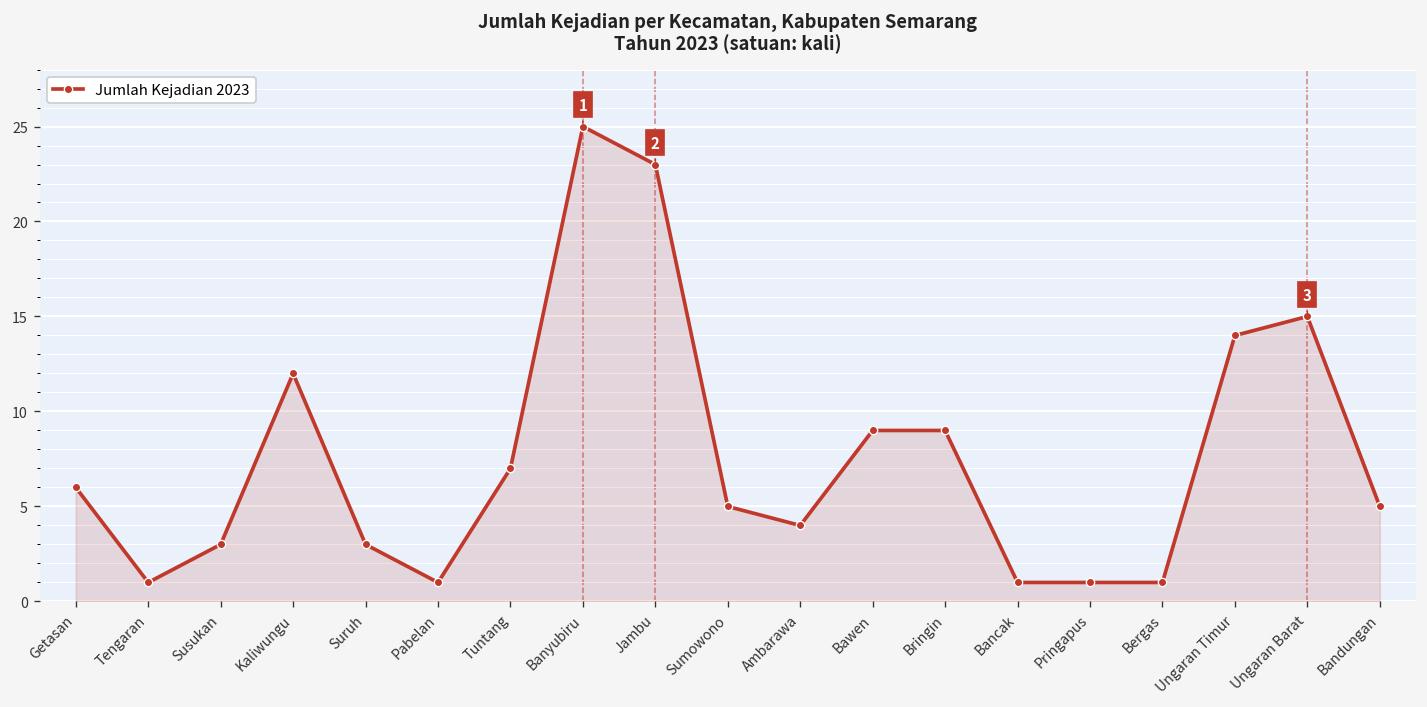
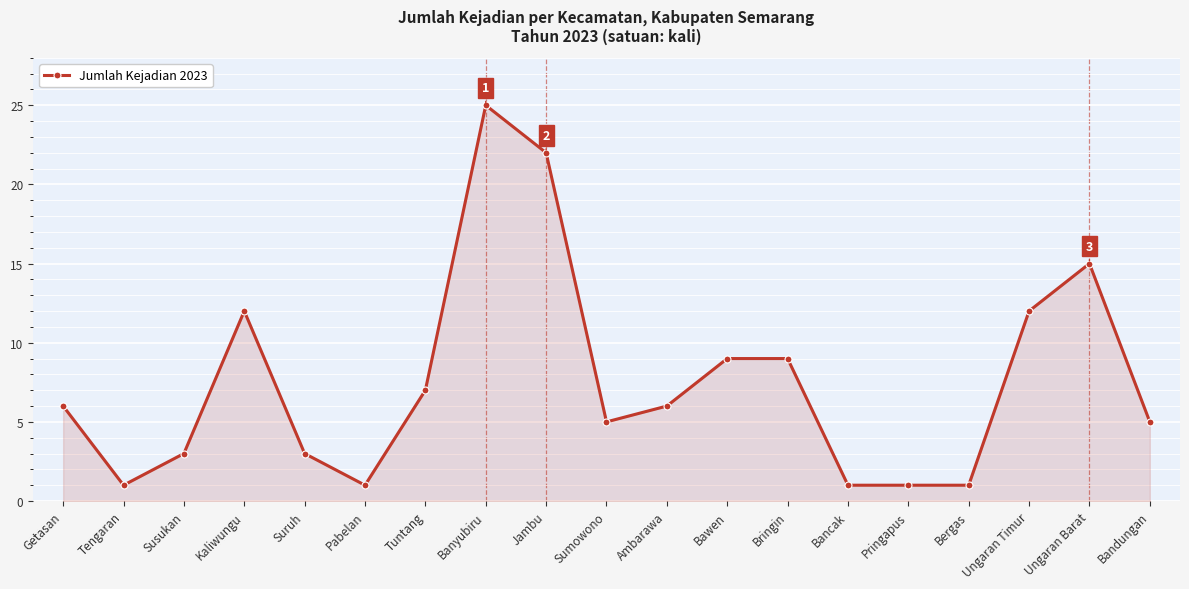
  {
    "Getasan": 6,
    "Tengaran": 1,
    "Susukan": 3,
    "Kaliwungu": 12,
    "Suruh": 3,
    "Pabelan": 1,
    "Tuntang": 7,
-   "Jambu": 23,
+   "Jambu": 22,
    "Sumowono": 5,
-   "Ambarawa": 4,
+   "Ambarawa": 6,
    "Bawen": 9,
    "Bringin": 9,
    "Bancak": 1,
    "Pringapus": 1,
    "Bergas": 1,
-   "Ungaran Timur": 14,
+   "Ungaran Timur": 12,
    "Bandungan": 5
  }
